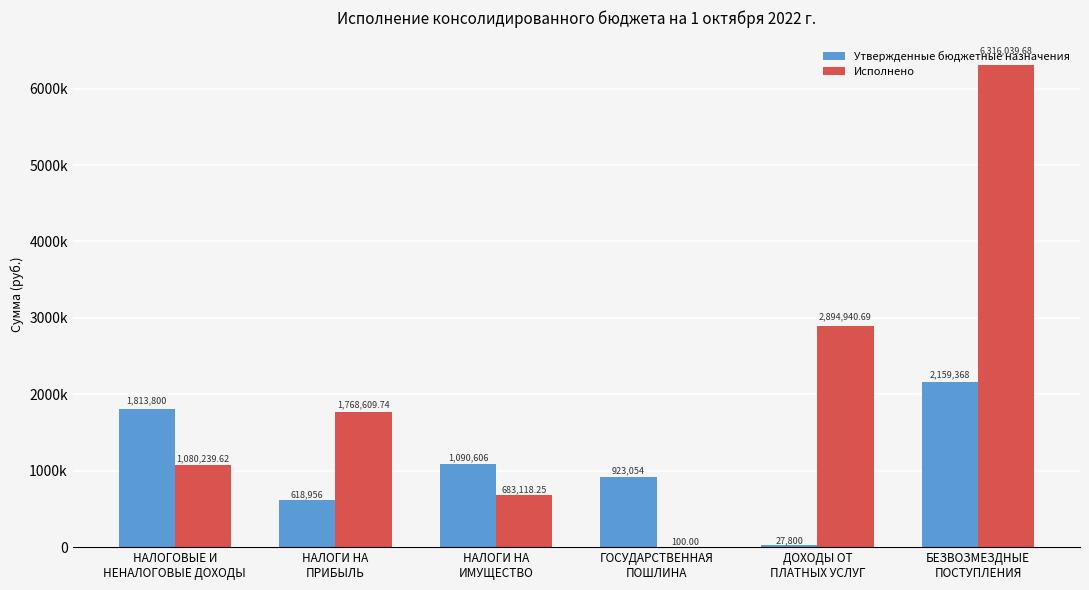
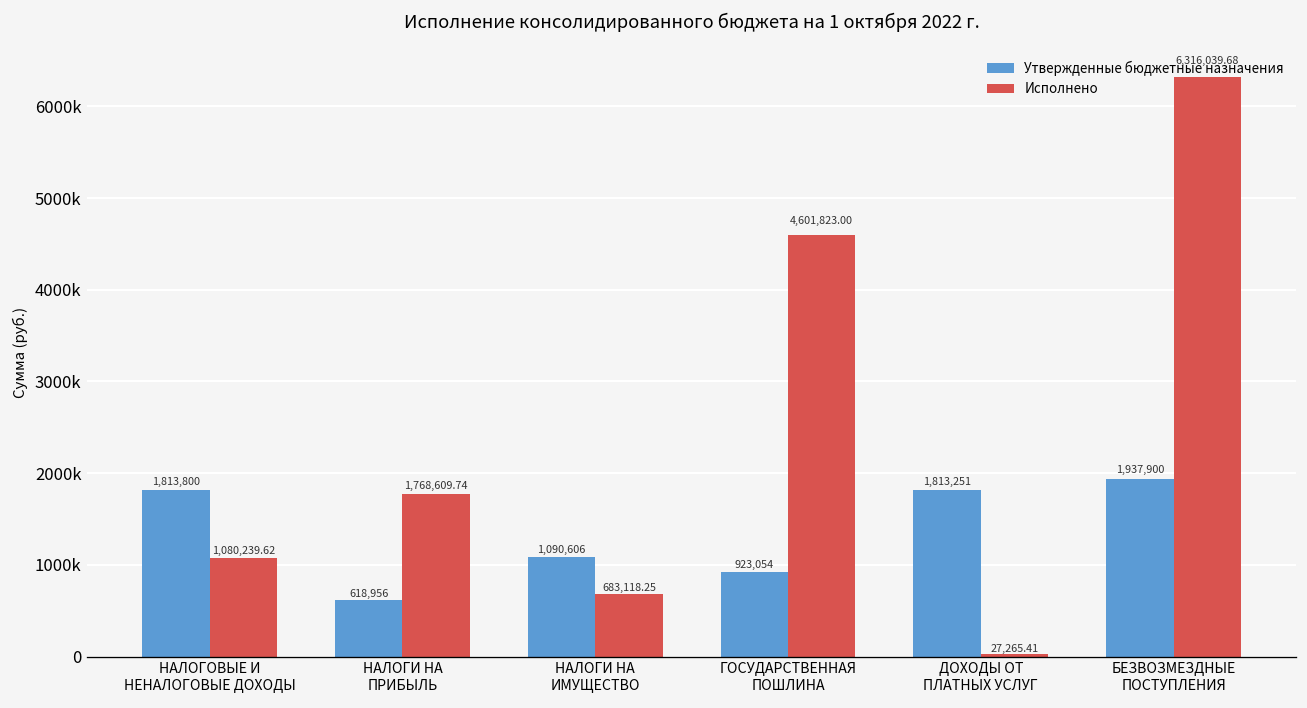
  {
    "Утвержденные бюджетные назначения": {
      "НАЛОГОВЫЕ И НЕНАЛОГОВЫЕ ДОХОДЫ": "1,813,800",
      "НАЛОГИ НА ПРИБЫЛЬ": "618,956",
      "НАЛОГИ НА ИМУЩЕСТВО": "1,090,606",
      "ГОСУДАРСТВЕННАЯ ПОШЛИНА": "923,054",
-     "ДОХОДЫ ОТ ПЛАТНЫХ УСЛУГ": "27,800",
-     "БЕЗВОЗМЕЗДНЫЕ ПОСТУПЛЕНИЯ": "2,159,368"
+     "ДОХОДЫ ОТ ПЛАТНЫХ УСЛУГ": "1,813,251",
+     "БЕЗВОЗМЕЗДНЫЕ ПОСТУПЛЕНИЯ": "1,937,900"
    },
    "Исполнено": {
      "НАЛОГОВЫЕ И НЕНАЛОГОВЫЕ ДОХОДЫ": "1,080,239.62",
      "НАЛОГИ НА ПРИБЫЛЬ": "1,768,609.74",
      "НАЛОГИ НА ИМУЩЕСТВО": "683,118.25",
-     "ГОСУДАРСТВЕННАЯ ПОШЛИНА": "100.00",
-     "ДОХОДЫ ОТ ПЛАТНЫХ УСЛУГ": "2,894,940.69",
+     "ГОСУДАРСТВЕННАЯ ПОШЛИНА": "4,601,823.00",
+     "ДОХОДЫ ОТ ПЛАТНЫХ УСЛУГ": "27,265.41",
      "БЕЗВОЗМЕЗДНЫЕ ПОСТУПЛЕНИЯ": "6,316,039.68"
    }
  }
